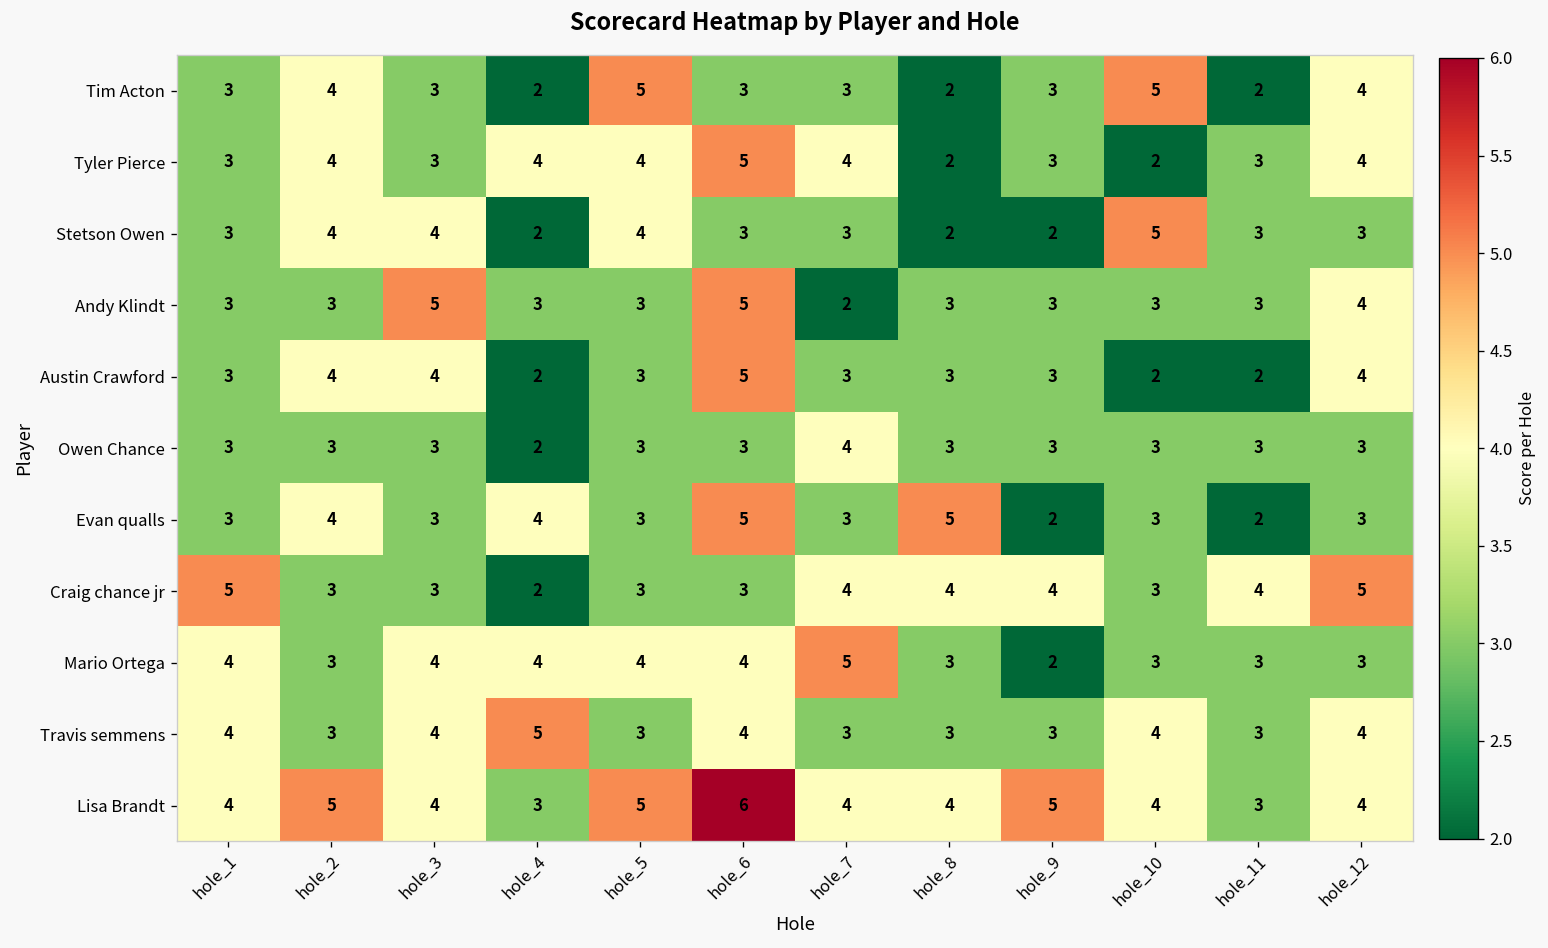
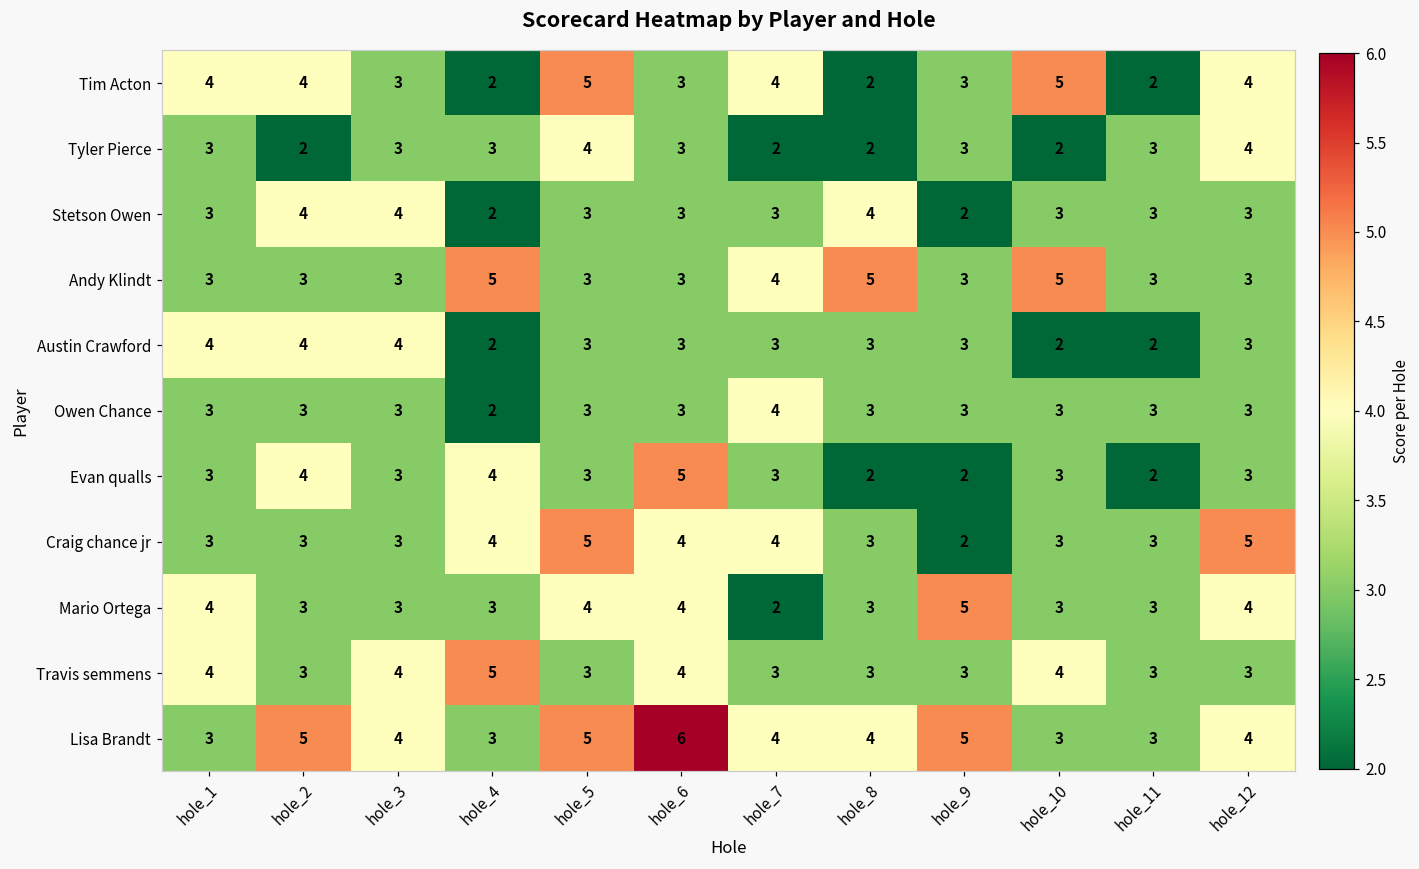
  {
    "Tim Acton": {
-     "hole_1": 3,
+     "hole_1": 4,
      "hole_2": 4,
      "hole_3": 3,
      "hole_4": 2,
      "hole_5": 5,
      "hole_6": 3,
-     "hole_7": 3,
+     "hole_7": 4,
      "hole_8": 2,
      "hole_9": 3,
      "hole_10": 5,
      "hole_11": 2,
      "hole_12": 4
    },
    "Tyler Pierce": {
      "hole_1": 3,
-     "hole_2": 4,
+     "hole_2": 2,
      "hole_3": 3,
-     "hole_4": 4,
+     "hole_4": 3,
      "hole_5": 4,
-     "hole_6": 5,
-     "hole_7": 4,
+     "hole_6": 3,
+     "hole_7": 2,
      "hole_8": 2,
      "hole_9": 3,
      "hole_10": 2,
      "hole_11": 3,
      "hole_12": 4
    },
    "Stetson Owen": {
      "hole_1": 3,
      "hole_2": 4,
      "hole_3": 4,
      "hole_4": 2,
-     "hole_5": 4,
+     "hole_5": 3,
      "hole_6": 3,
      "hole_7": 3,
-     "hole_8": 2,
+     "hole_8": 4,
      "hole_9": 2,
-     "hole_10": 5,
+     "hole_10": 3,
      "hole_11": 3,
      "hole_12": 3
    },
    "Andy Klindt": {
      "hole_1": 3,
      "hole_2": 3,
-     "hole_3": 5,
-     "hole_4": 3,
+     "hole_3": 3,
+     "hole_4": 5,
      "hole_5": 3,
-     "hole_6": 5,
-     "hole_7": 2,
-     "hole_8": 3,
+     "hole_6": 3,
+     "hole_7": 4,
+     "hole_8": 5,
      "hole_9": 3,
-     "hole_10": 3,
+     "hole_10": 5,
      "hole_11": 3,
-     "hole_12": 4
+     "hole_12": 3
    },
    "Austin Crawford": {
-     "hole_1": 3,
+     "hole_1": 4,
      "hole_2": 4,
      "hole_3": 4,
      "hole_4": 2,
      "hole_5": 3,
-     "hole_6": 5,
+     "hole_6": 3,
      "hole_7": 3,
      "hole_8": 3,
      "hole_9": 3,
      "hole_10": 2,
      "hole_11": 2,
-     "hole_12": 4
+     "hole_12": 3
    },
    "Owen Chance": {
      "hole_1": 3,
      "hole_2": 3,
      "hole_3": 3,
      "hole_4": 2,
      "hole_5": 3,
      "hole_6": 3,
      "hole_7": 4,
      "hole_8": 3,
      "hole_9": 3,
      "hole_10": 3,
      "hole_11": 3,
      "hole_12": 3
    },
    "Evan qualls": {
      "hole_1": 3,
      "hole_2": 4,
      "hole_3": 3,
      "hole_4": 4,
      "hole_5": 3,
      "hole_6": 5,
      "hole_7": 3,
-     "hole_8": 5,
+     "hole_8": 2,
      "hole_9": 2,
      "hole_10": 3,
      "hole_11": 2,
      "hole_12": 3
    },
    "Craig chance jr": {
-     "hole_1": 5,
+     "hole_1": 3,
      "hole_2": 3,
      "hole_3": 3,
-     "hole_4": 2,
-     "hole_5": 3,
-     "hole_6": 3,
+     "hole_4": 4,
+     "hole_5": 5,
+     "hole_6": 4,
      "hole_7": 4,
-     "hole_8": 4,
-     "hole_9": 4,
+     "hole_8": 3,
+     "hole_9": 2,
      "hole_10": 3,
-     "hole_11": 4,
+     "hole_11": 3,
      "hole_12": 5
    },
    "Mario Ortega": {
      "hole_1": 4,
      "hole_2": 3,
-     "hole_3": 4,
-     "hole_4": 4,
+     "hole_3": 3,
+     "hole_4": 3,
      "hole_5": 4,
      "hole_6": 4,
-     "hole_7": 5,
+     "hole_7": 2,
      "hole_8": 3,
-     "hole_9": 2,
+     "hole_9": 5,
      "hole_10": 3,
      "hole_11": 3,
-     "hole_12": 3
+     "hole_12": 4
    },
    "Travis semmens": {
      "hole_1": 4,
      "hole_2": 3,
      "hole_3": 4,
      "hole_4": 5,
      "hole_5": 3,
      "hole_6": 4,
      "hole_7": 3,
      "hole_8": 3,
      "hole_9": 3,
      "hole_10": 4,
      "hole_11": 3,
-     "hole_12": 4
+     "hole_12": 3
    },
    "Lisa Brandt": {
-     "hole_1": 4,
+     "hole_1": 3,
      "hole_2": 5,
      "hole_3": 4,
      "hole_4": 3,
      "hole_5": 5,
      "hole_6": 6,
      "hole_7": 4,
      "hole_8": 4,
      "hole_9": 5,
-     "hole_10": 4,
+     "hole_10": 3,
      "hole_11": 3,
      "hole_12": 4
    }
  }
